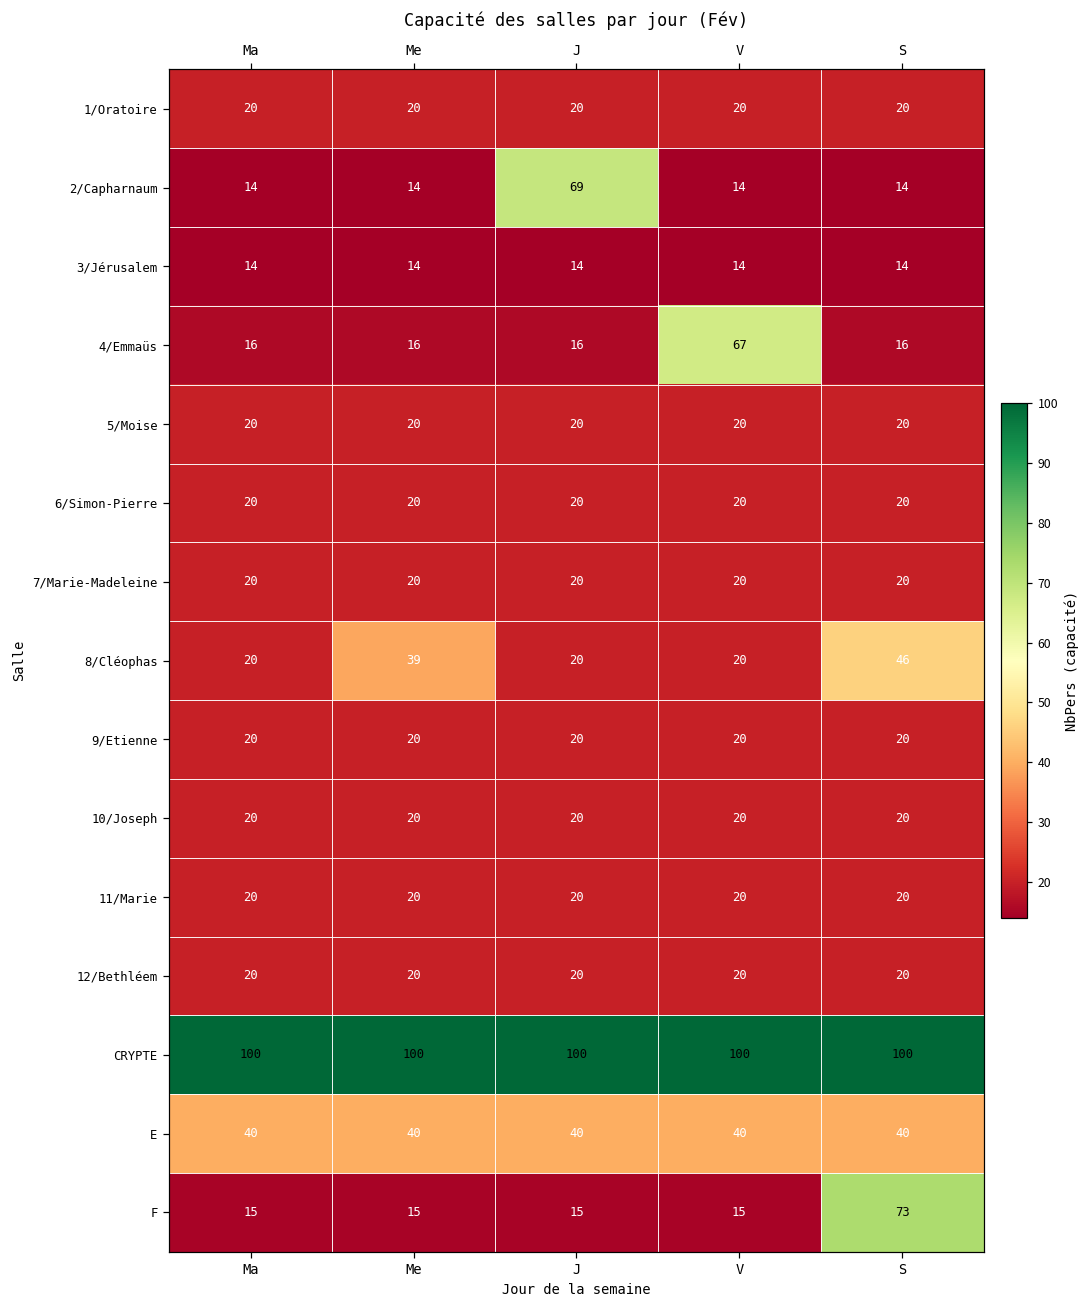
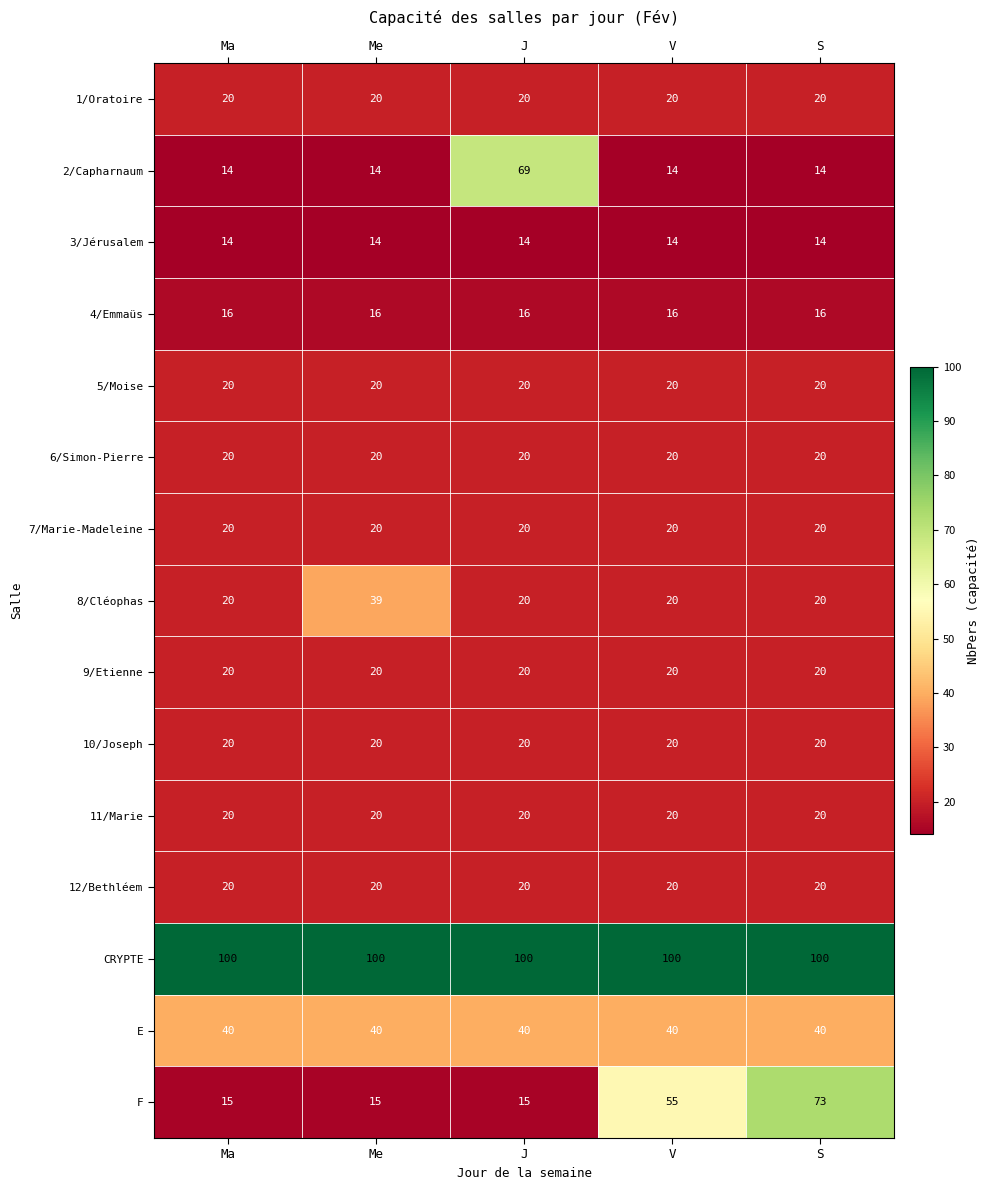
  {
    "1/Oratoire": {
      "Ma": 20,
      "Me": 20,
      "J": 20,
      "V": 20,
      "S": 20
    },
    "2/Capharnaum": {
      "Ma": 14,
      "Me": 14,
      "J": 69,
      "V": 14,
      "S": 14
    },
    "3/Jérusalem": {
      "Ma": 14,
      "Me": 14,
      "J": 14,
      "V": 14,
      "S": 14
    },
    "4/Emmaüs": {
      "Ma": 16,
      "Me": 16,
      "J": 16,
-     "V": 67,
+     "V": 16,
      "S": 16
    },
    "5/Moise": {
      "Ma": 20,
      "Me": 20,
      "J": 20,
      "V": 20,
      "S": 20
    },
    "6/Simon-Pierre": {
      "Ma": 20,
      "Me": 20,
      "J": 20,
      "V": 20,
      "S": 20
    },
    "7/Marie-Madeleine": {
      "Ma": 20,
      "Me": 20,
      "J": 20,
      "V": 20,
      "S": 20
    },
    "8/Cléophas": {
      "Ma": 20,
      "Me": 39,
      "J": 20,
      "V": 20,
-     "S": 46
+     "S": 20
    },
    "9/Etienne": {
      "Ma": 20,
      "Me": 20,
      "J": 20,
      "V": 20,
      "S": 20
    },
    "10/Joseph": {
      "Ma": 20,
      "Me": 20,
      "J": 20,
      "V": 20,
      "S": 20
    },
    "11/Marie": {
      "Ma": 20,
      "Me": 20,
      "J": 20,
      "V": 20,
      "S": 20
    },
    "12/Bethléem": {
      "Ma": 20,
      "Me": 20,
      "J": 20,
      "V": 20,
      "S": 20
    },
    "CRYPTE": {
      "Ma": 100,
      "Me": 100,
      "J": 100,
      "V": 100,
      "S": 100
    },
    "E": {
      "Ma": 40,
      "Me": 40,
      "J": 40,
      "V": 40,
      "S": 40
    },
    "F": {
      "Ma": 15,
      "Me": 15,
      "J": 15,
-     "V": 15,
+     "V": 55,
      "S": 73
    }
  }
